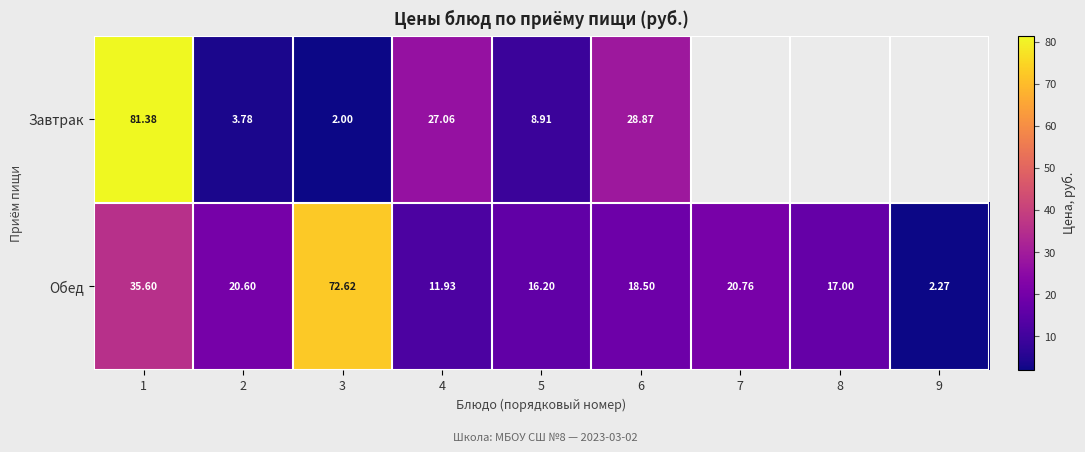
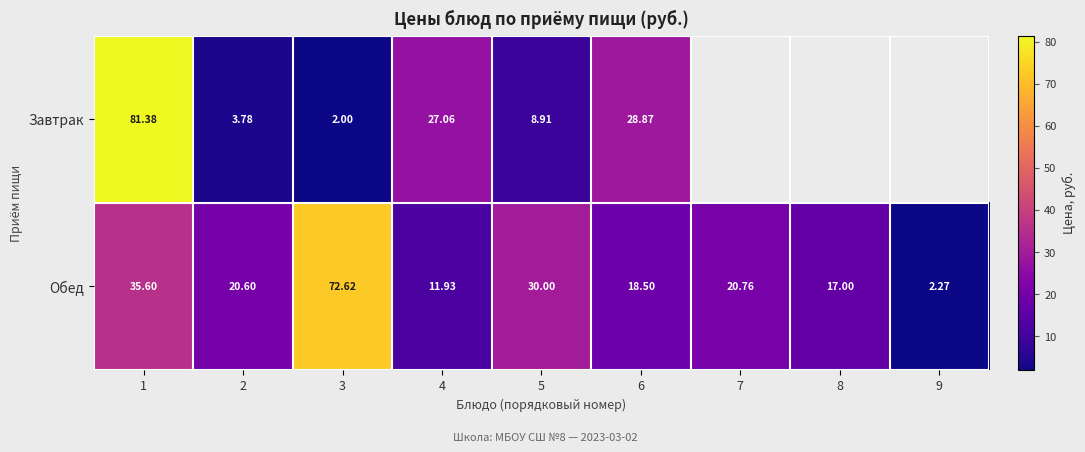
  {
    "Завтрак": {
      "1": 81.38,
      "2": 3.78,
      "3": 2.00,
      "4": 27.06,
      "5": 8.91,
      "6": 28.87
    },
    "Обед": {
      "1": 35.60,
      "2": 20.60,
      "3": 72.62,
      "4": 11.93,
-     "5": 16.20,
+     "5": 30.00,
      "6": 18.50,
      "7": 20.76,
      "8": 17.00,
      "9": 2.27
    }
  }
